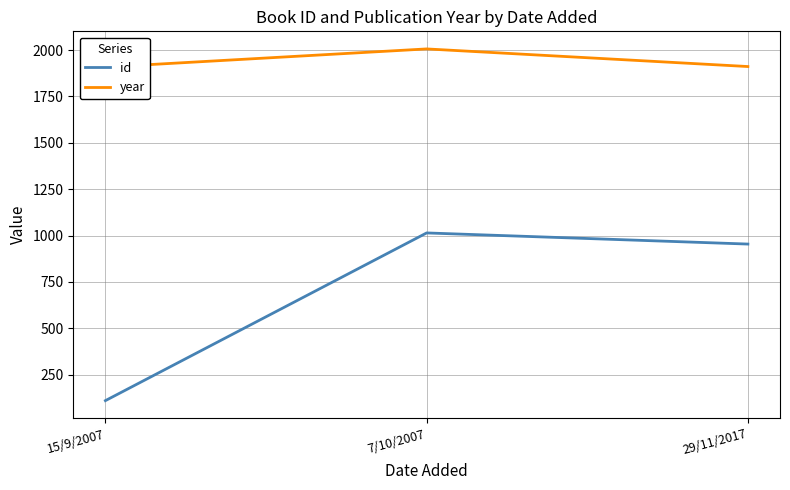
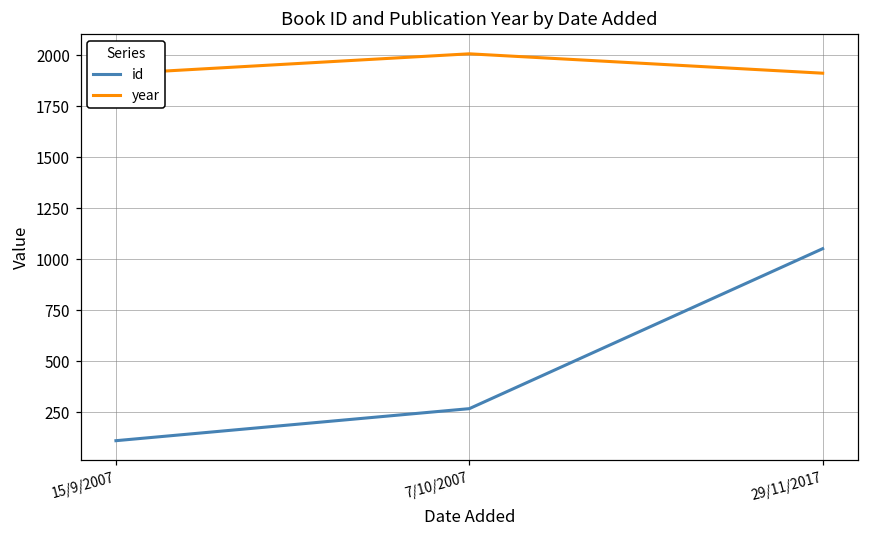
  {
    "id": {
      "15/9/2007": 110,
-     "7/10/2007": 1010,
-     "29/11/2017": 950
+     "7/10/2007": 270,
+     "29/11/2017": 1050
    },
    "year": {
      "7/10/2007": 2010,
      "29/11/2017": 1910
    }
  }
